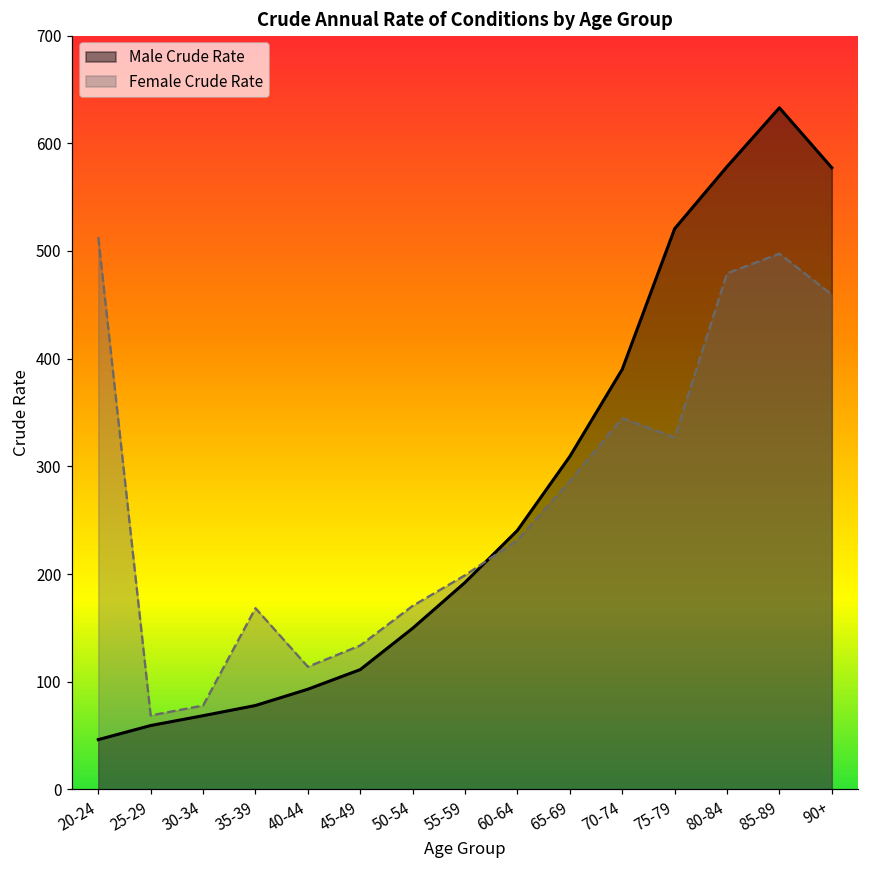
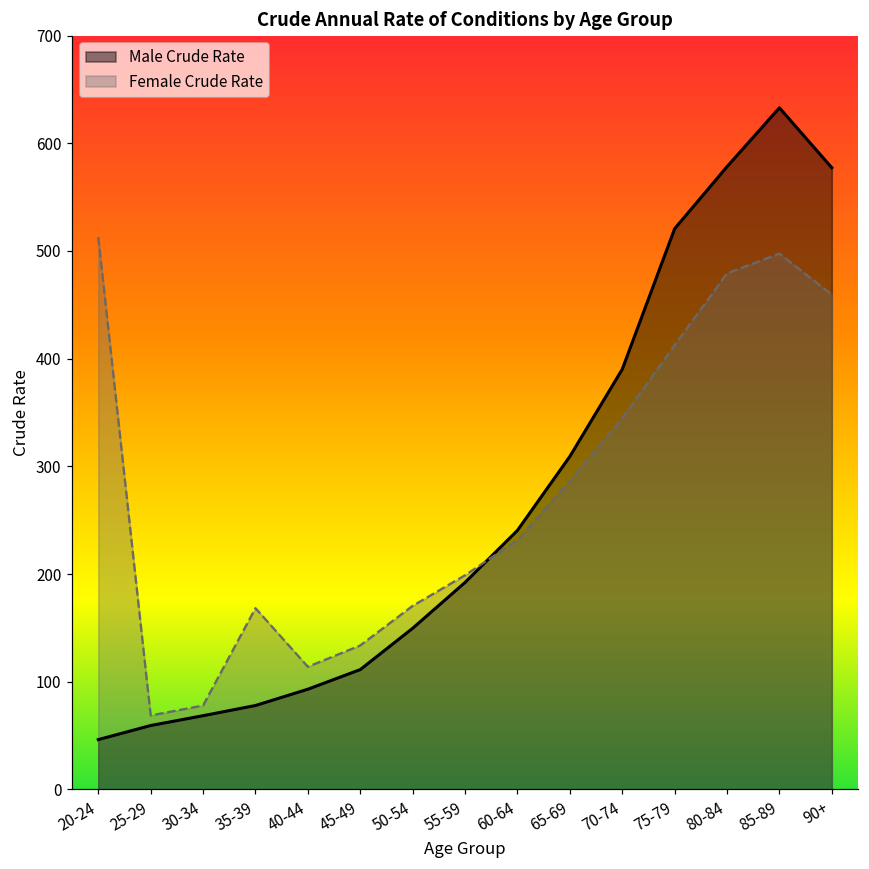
  {
    "Male Crude Rate": {
      "20-24": 50,
      "25-29": 60,
      "30-34": 70,
      "35-39": 80,
      "40-44": 90,
      "45-49": 110,
      "50-54": 150,
      "55-59": 190,
      "60-64": 240,
      "65-69": 310,
      "70-74": 390,
      "75-79": 520,
      "80-84": 580,
      "85-89": 630,
      "90+": 580
    },
    "Female Crude Rate": {
      "20-24": 510,
      "25-29": 70,
      "30-34": 80,
      "35-39": 170,
      "40-44": 110,
      "45-49": 130,
      "50-54": 170,
      "55-59": 200,
      "60-64": 230,
      "65-69": 290,
      "70-74": 340,
-     "75-79": 330,
+     "75-79": 410,
      "80-84": 480,
      "85-89": 500,
      "90+": 460
    }
  }
